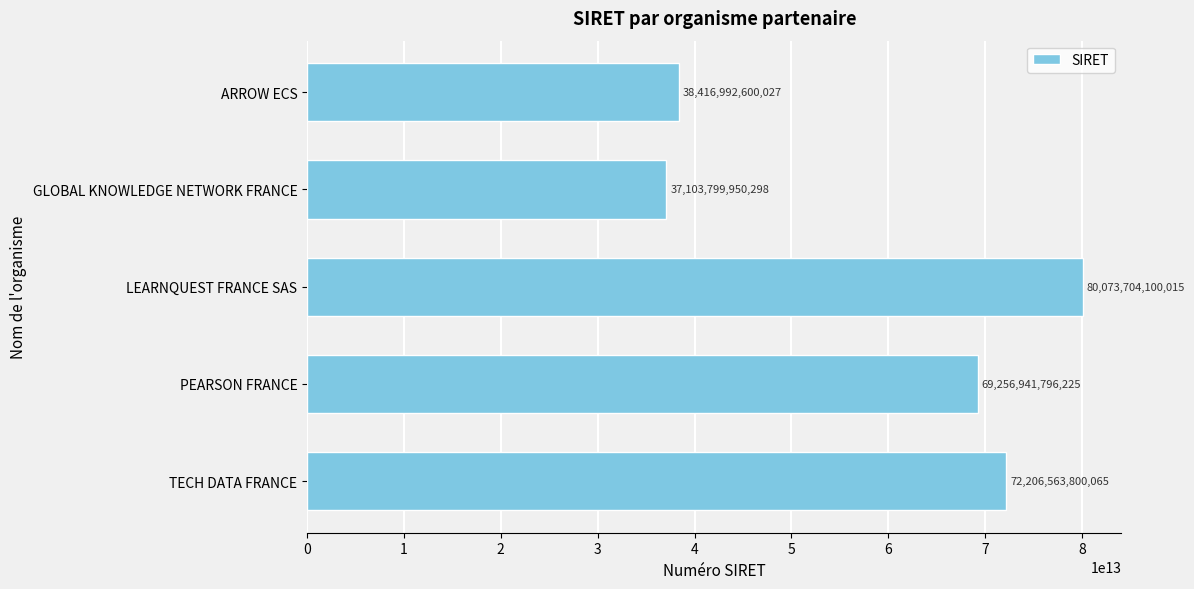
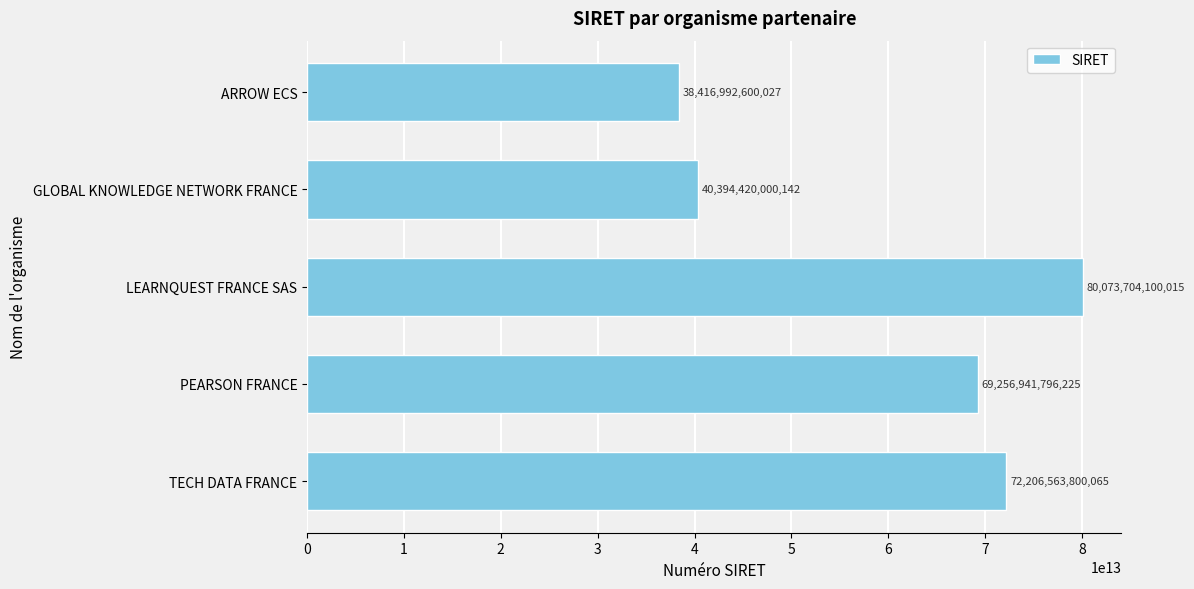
  {
    "ARROW ECS": "38,416,992,600,027",
-   "GLOBAL KNOWLEDGE NETWORK FRANCE": "37,103,799,950,298",
+   "GLOBAL KNOWLEDGE NETWORK FRANCE": "40,394,420,000,142",
    "LEARNQUEST FRANCE SAS": "80,073,704,100,015",
    "PEARSON FRANCE": "69,256,941,796,225",
    "TECH DATA FRANCE": "72,206,563,800,065"
  }
